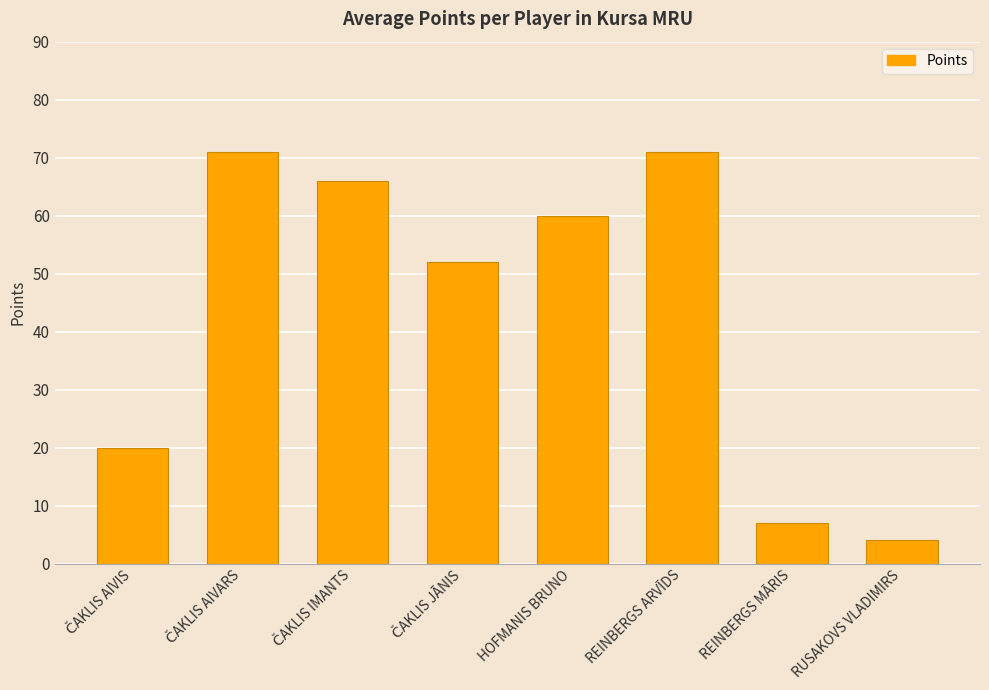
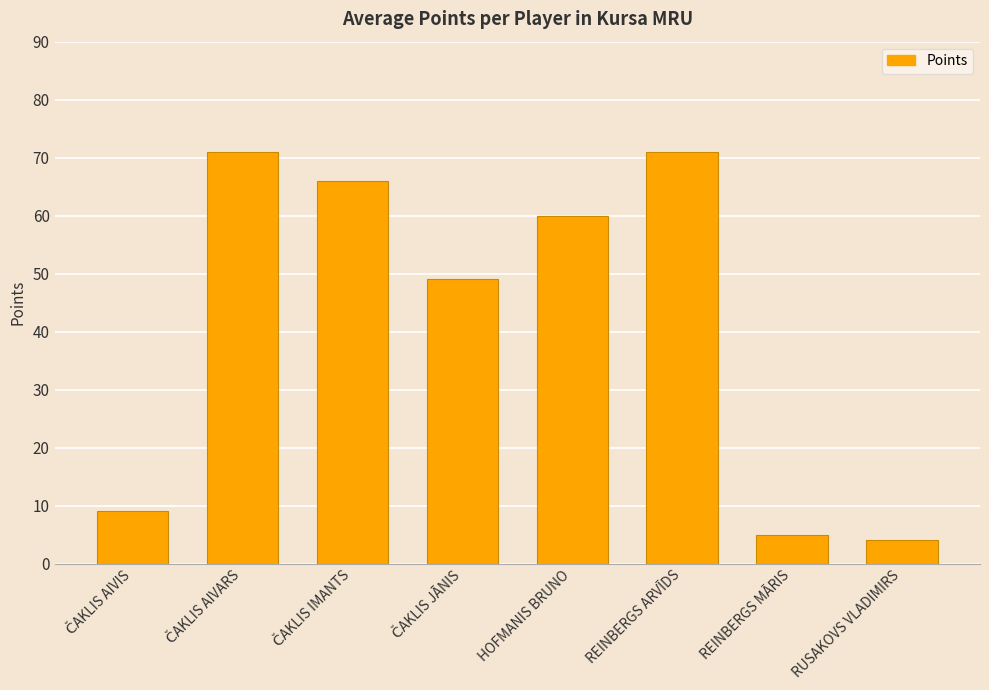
  {
-   "ČAKLIS AIVIS": 20,
+   "ČAKLIS AIVIS": 9,
    "ČAKLIS AIVARS": 71,
    "ČAKLIS IMANTS": 66,
-   "ČAKLIS JĀNIS": 52,
+   "ČAKLIS JĀNIS": 49,
    "HOFMANIS BRUNO": 60,
    "REINBERGS ARVĪDS": 71,
-   "REINBERGS MĀRIS": 7,
+   "REINBERGS MĀRIS": 5,
    "RUSAKOVS VLADIMIRS": 4
  }
